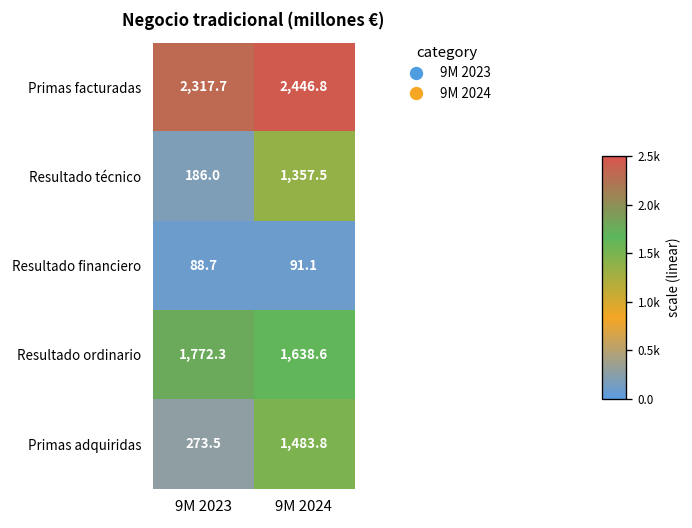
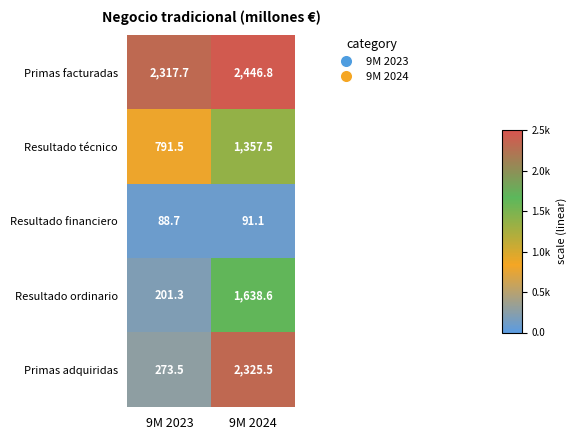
  {
    "Primas facturadas": {
      "9M 2023": "2,317.7",
      "9M 2024": "2,446.8"
    },
    "Resultado técnico": {
-     "9M 2023": "186.0",
+     "9M 2023": "791.5",
      "9M 2024": "1,357.5"
    },
    "Resultado financiero": {
      "9M 2023": "88.7",
      "9M 2024": "91.1"
    },
    "Resultado ordinario": {
-     "9M 2023": "1,772.3",
+     "9M 2023": "201.3",
      "9M 2024": "1,638.6"
    },
    "Primas adquiridas": {
      "9M 2023": "273.5",
-     "9M 2024": "1,483.8"
+     "9M 2024": "2,325.5"
    }
  }
